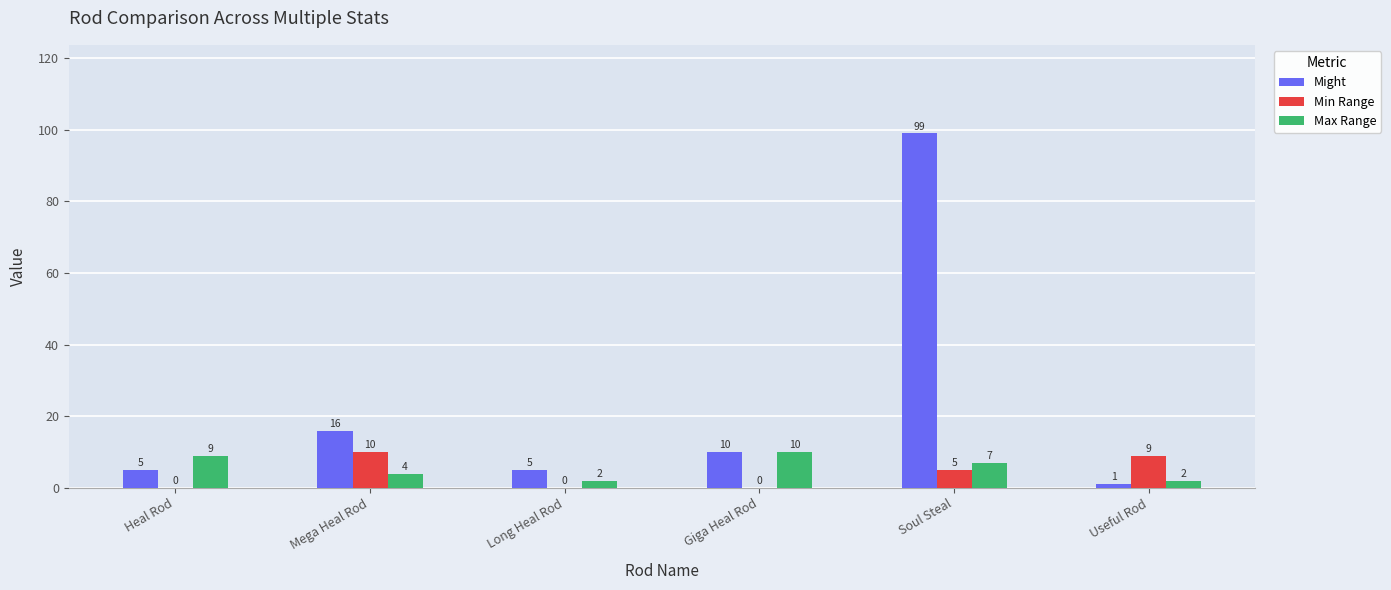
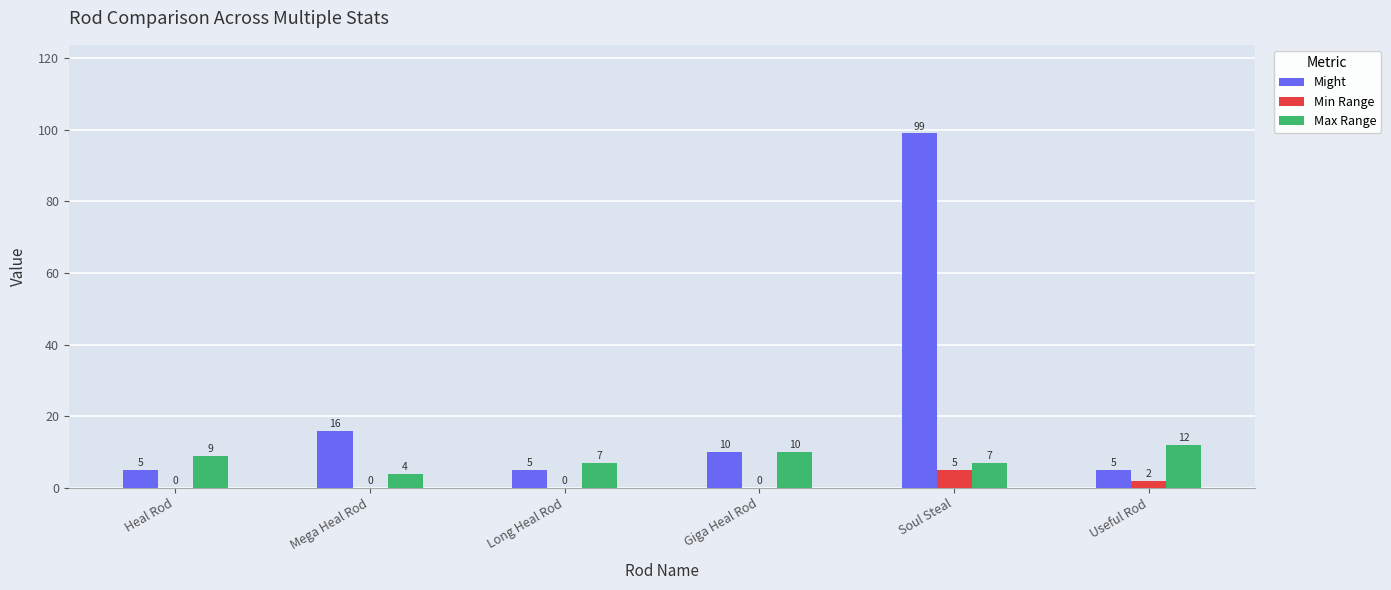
  {
    "Might": {
      "Heal Rod": 5,
      "Mega Heal Rod": 16,
      "Long Heal Rod": 5,
      "Giga Heal Rod": 10,
      "Soul Steal": 99,
-     "Useful Rod": 1
+     "Useful Rod": 5
    },
    "Min Range": {
      "Heal Rod": 0,
-     "Mega Heal Rod": 10,
+     "Mega Heal Rod": 0,
      "Long Heal Rod": 0,
      "Giga Heal Rod": 0,
      "Soul Steal": 5,
-     "Useful Rod": 9
+     "Useful Rod": 2
    },
    "Max Range": {
      "Heal Rod": 9,
      "Mega Heal Rod": 4,
-     "Long Heal Rod": 2,
+     "Long Heal Rod": 7,
      "Giga Heal Rod": 10,
      "Soul Steal": 7,
-     "Useful Rod": 2
+     "Useful Rod": 12
    }
  }
